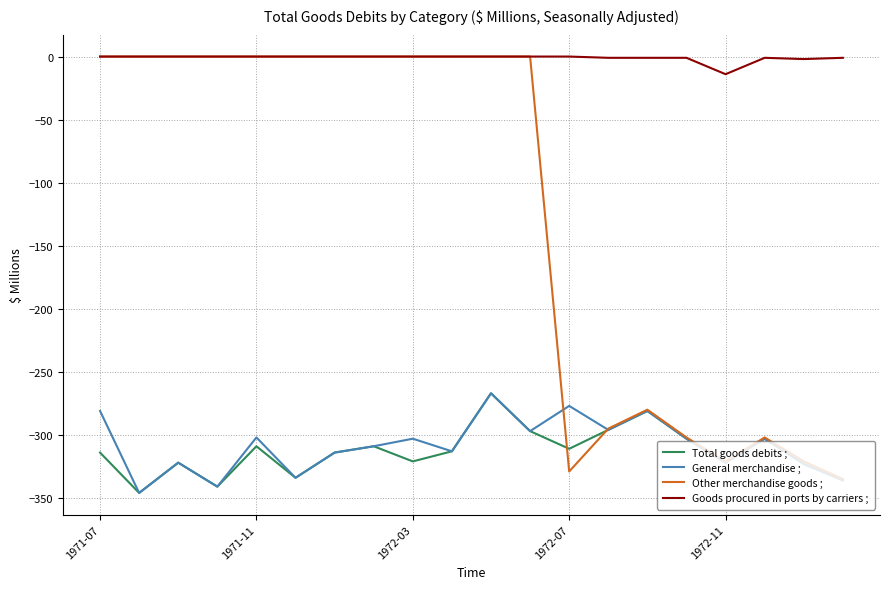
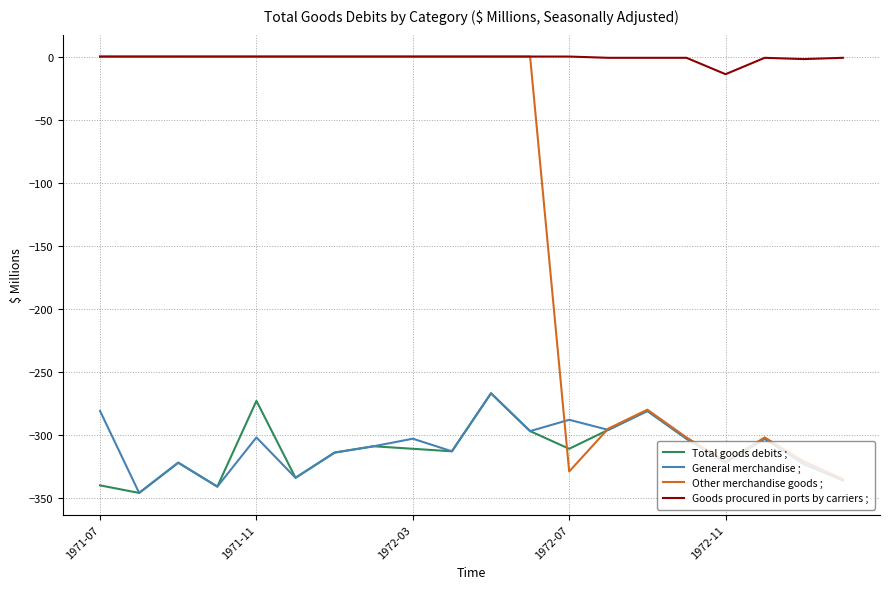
  {
    "Total goods debits ;": {
-     "1971-07": -314,
-     "1971-11": -309,
-     "1972-03": -321,
+     "1971-07": -340,
+     "1971-11": -273,
+     "1972-03": -311,
      "1972-07": -311
    },
    "General merchandise ;": {
      "1971-07": -281,
      "1971-11": -302,
      "1972-03": -303,
-     "1972-07": -277
+     "1972-07": -288
    },
    "Other merchandise goods ;": {
      "1972-07": -329
    },
    "Goods procured in ports by carriers ;": {
      "1972-07": 0,
      "1972-11": -14
    }
  }
